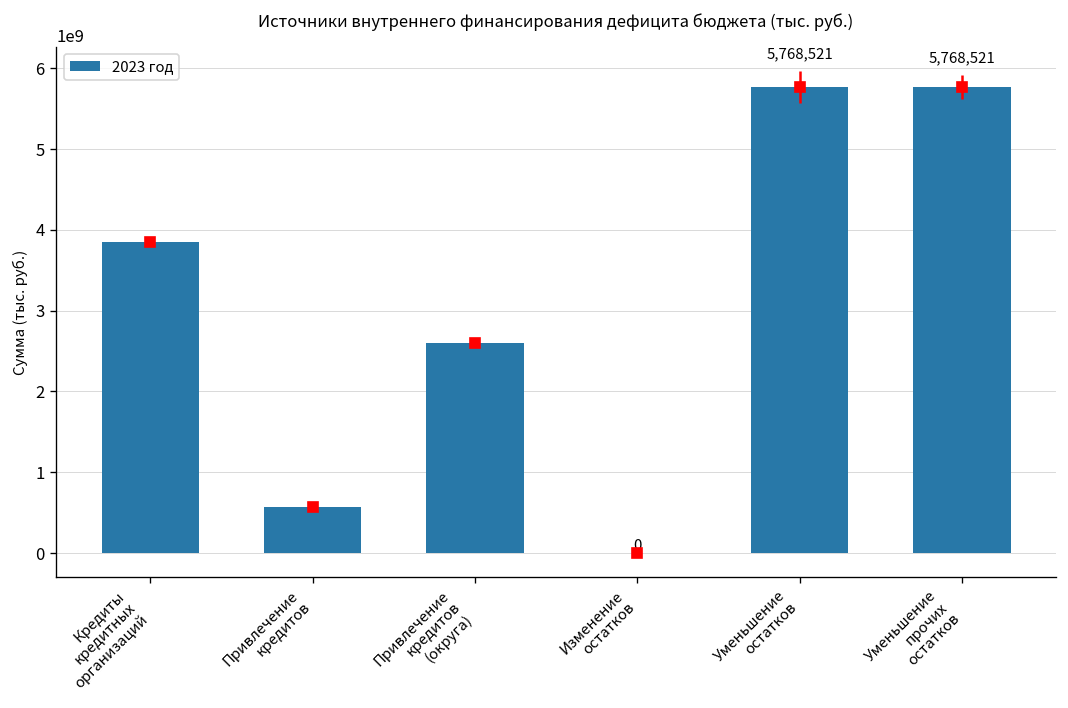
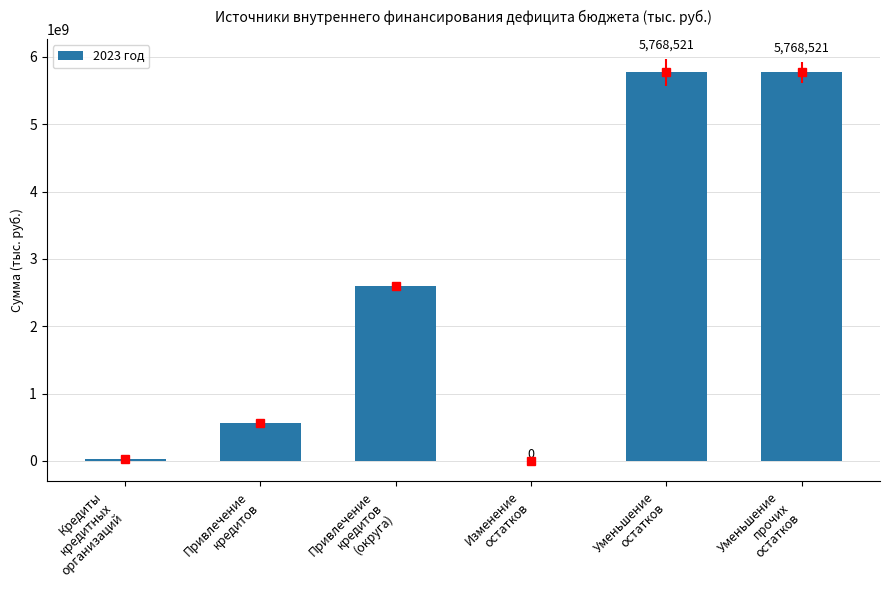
  {
-   "Кредиты кредитных организаций": 3800000000,
+   "Кредиты кредитных организаций": 0,
    "Привлечение кредитов": 600000000,
    "Привлечение кредитов (округа)": 2600000000
  }
